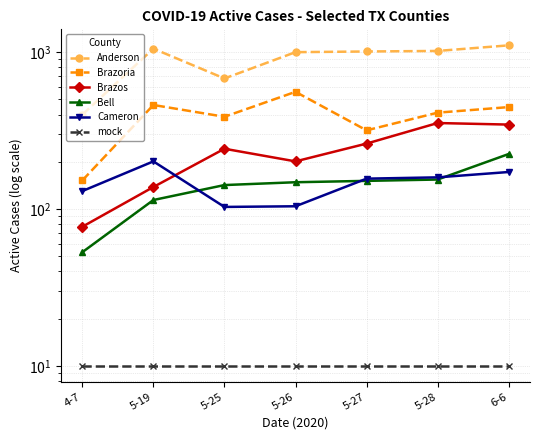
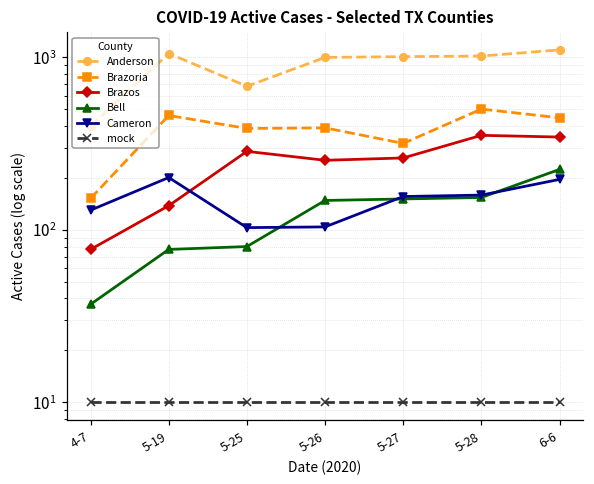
  {
    "Anderson": {
      "5-19": 1100,
      "5-25": 680,
      "5-26": 1000,
      "5-27": 1000,
      "5-28": 1000,
      "6-6": 1100
    },
    "Brazoria": {
      "4-7": 150,
      "5-19": 460,
      "5-25": 390,
-     "5-26": 560,
+     "5-26": 390,
      "5-27": 320,
-     "5-28": 410,
+     "5-28": 500,
      "6-6": 450
    },
    "Brazos": {
      "4-7": 80,
      "5-19": 140,
-     "5-25": 240,
-     "5-26": 200,
+     "5-25": 290,
+     "5-26": 250,
      "5-27": 260,
      "5-28": 350,
      "6-6": 350
    },
    "Bell": {
-     "4-7": 53,
-     "5-19": 110,
-     "5-25": 140,
+     "4-7": 37,
+     "5-19": 80,
+     "5-25": 80,
      "5-26": 150,
      "6-6": 220
    },
    "Cameron": {
      "4-7": 130,
      "5-19": 200,
      "5-25": 100,
      "5-26": 100,
-     "6-6": 170
+     "6-6": 200
    },
    "mock": {
      "4-7": 10,
      "5-19": 10,
      "5-25": 10,
      "5-26": 10,
      "5-27": 10,
      "5-28": 10,
      "6-6": 10
    }
  }
